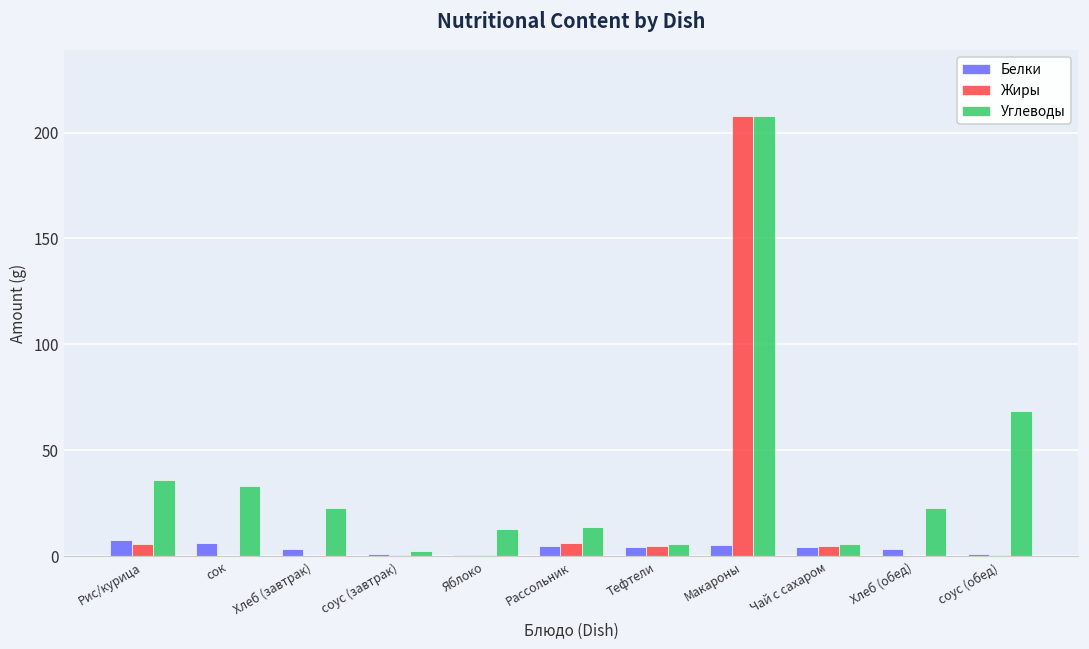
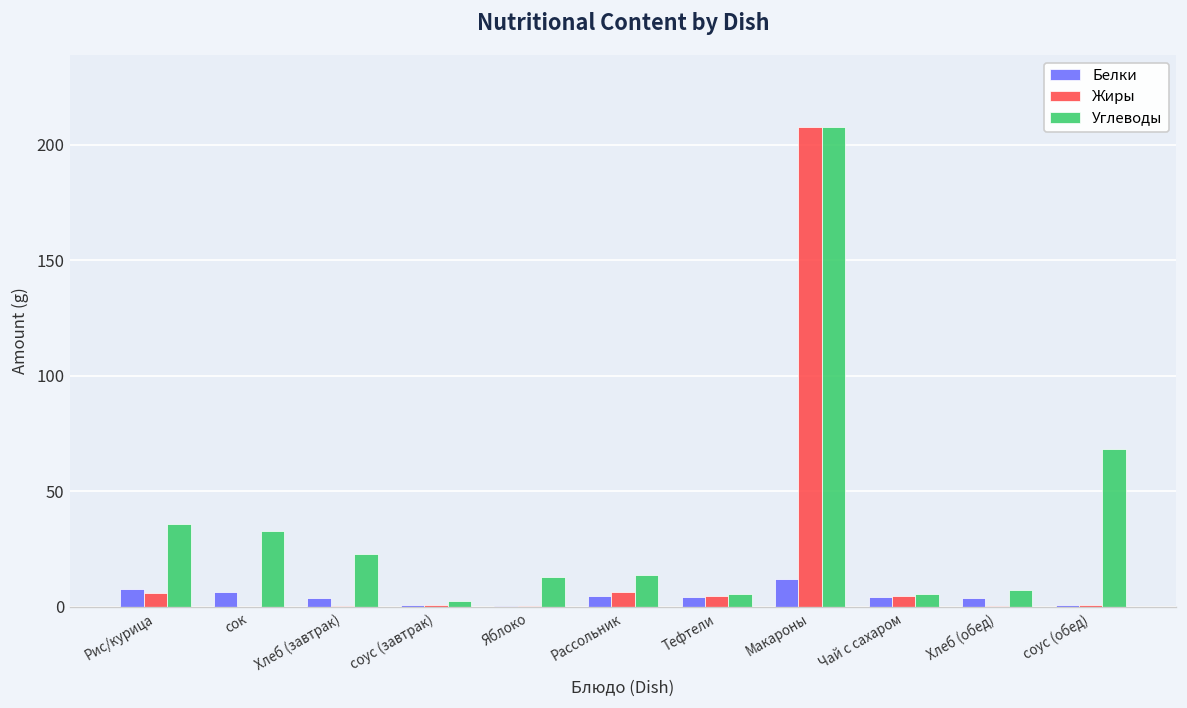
  {
    "Белки": {
      "Рис/курица": 8,
      "сок": 6,
      "Хлеб (завтрак)": 4,
      "Рассольник": 5,
      "Тефтели": 4,
-     "Макароны": 5,
+     "Макароны": 12,
      "Чай с сахаром": 4,
      "Хлеб (обед)": 4
    },
    "Жиры": {
      "Рис/курица": 6,
      "сок": 0,
      "Рассольник": 6,
      "Тефтели": 5,
      "Макароны": 208,
      "Чай с сахаром": 5
    },
    "Углеводы": {
      "Рис/курица": 36,
      "сок": 33,
      "Хлеб (завтрак)": 23,
      "соус (завтрак)": 3,
      "Яблоко": 13,
      "Рассольник": 14,
      "Тефтели": 6,
      "Макароны": 208,
      "Чай с сахаром": 6,
-     "Хлеб (обед)": 23,
+     "Хлеб (обед)": 7,
      "соус (обед)": 68
    }
  }
